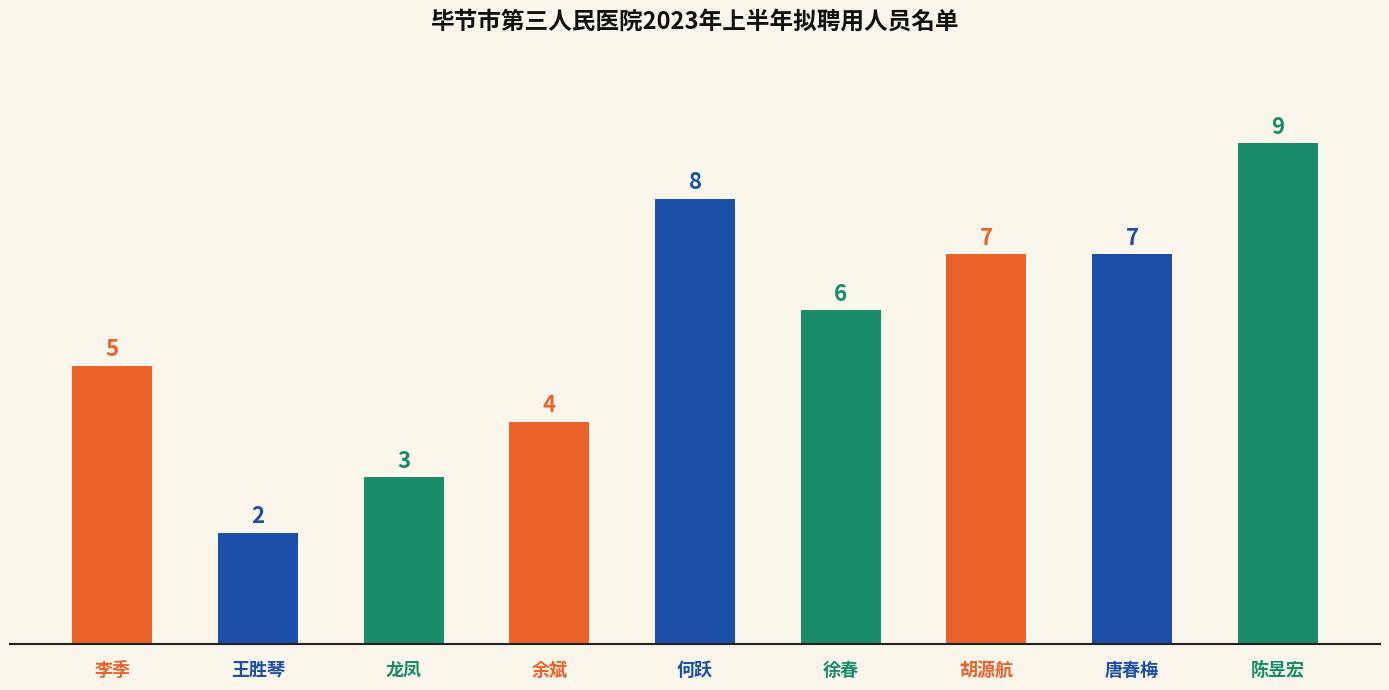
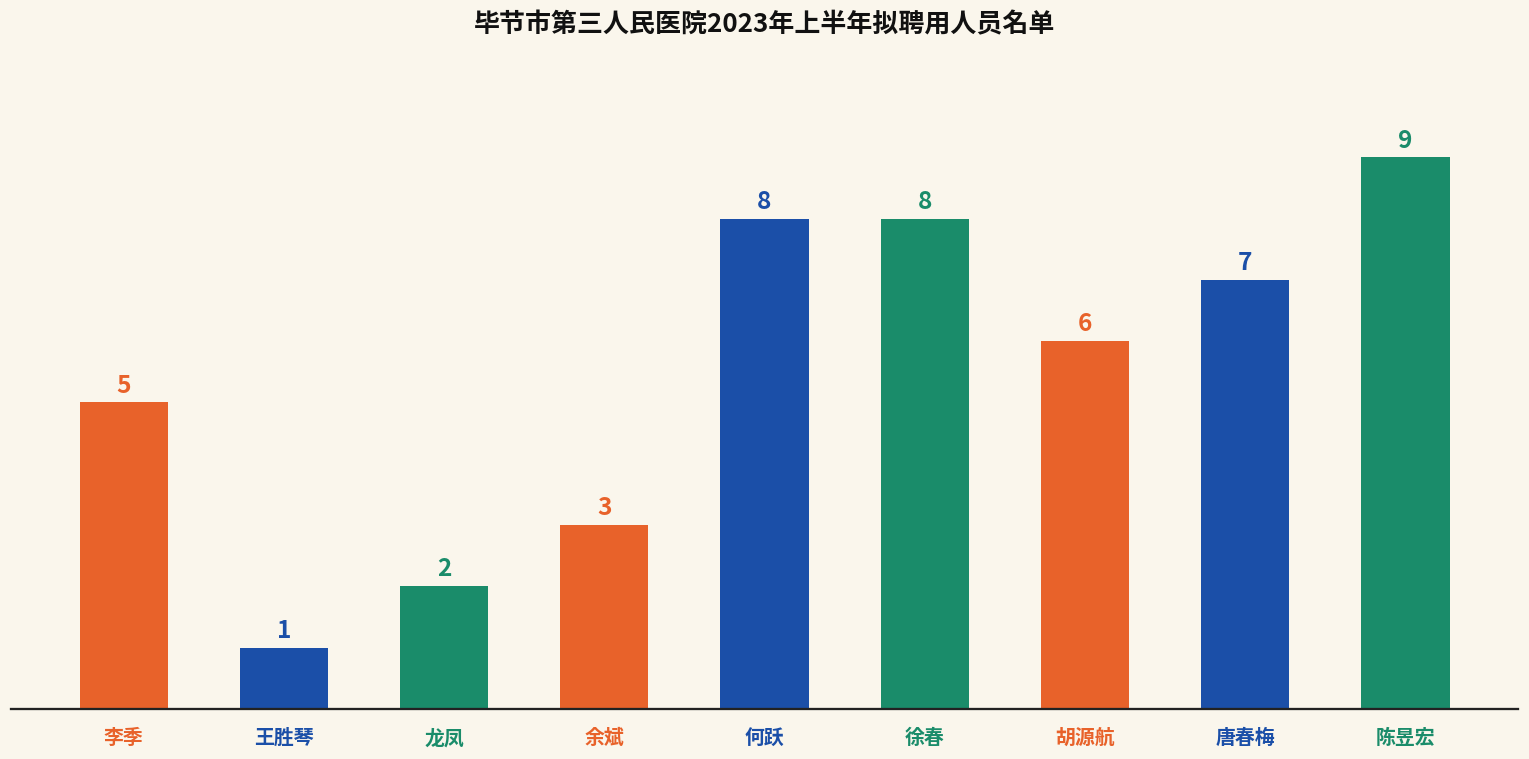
  {
    "李季": 5,
-   "王胜琴": 2,
-   "龙凤": 3,
-   "余斌": 4,
+   "王胜琴": 1,
+   "龙凤": 2,
+   "余斌": 3,
    "何跃": 8,
-   "徐春": 6,
-   "胡源航": 7,
+   "徐春": 8,
+   "胡源航": 6,
    "唐春梅": 7,
    "陈昱宏": 9
  }
